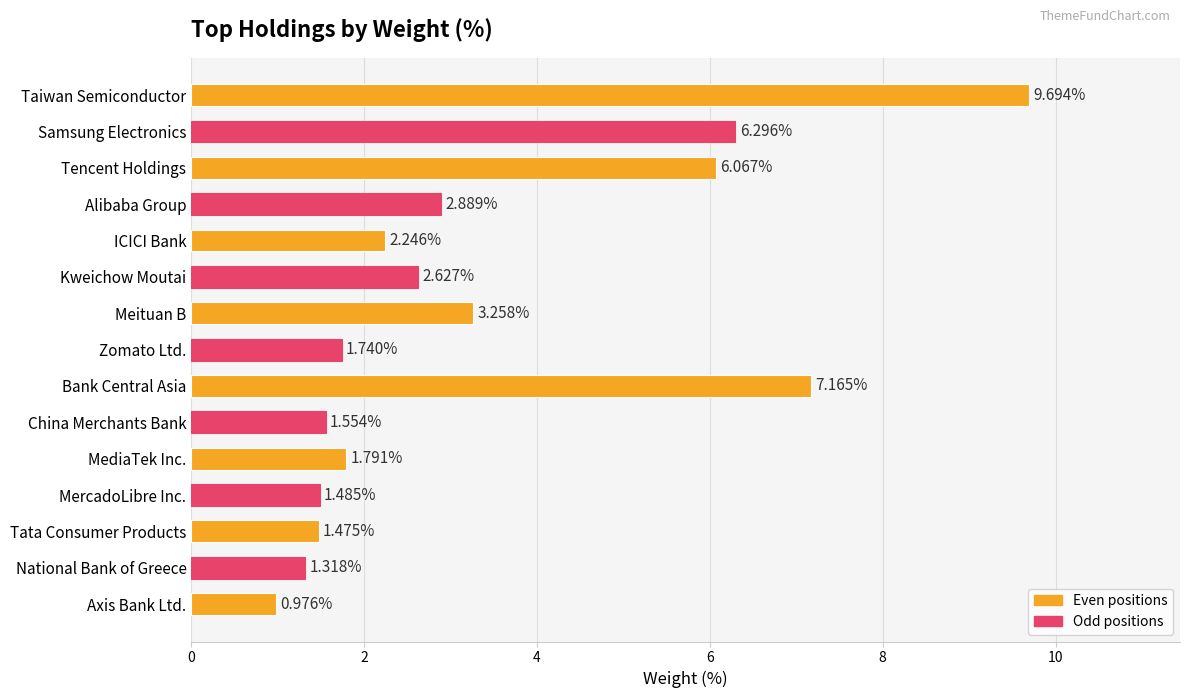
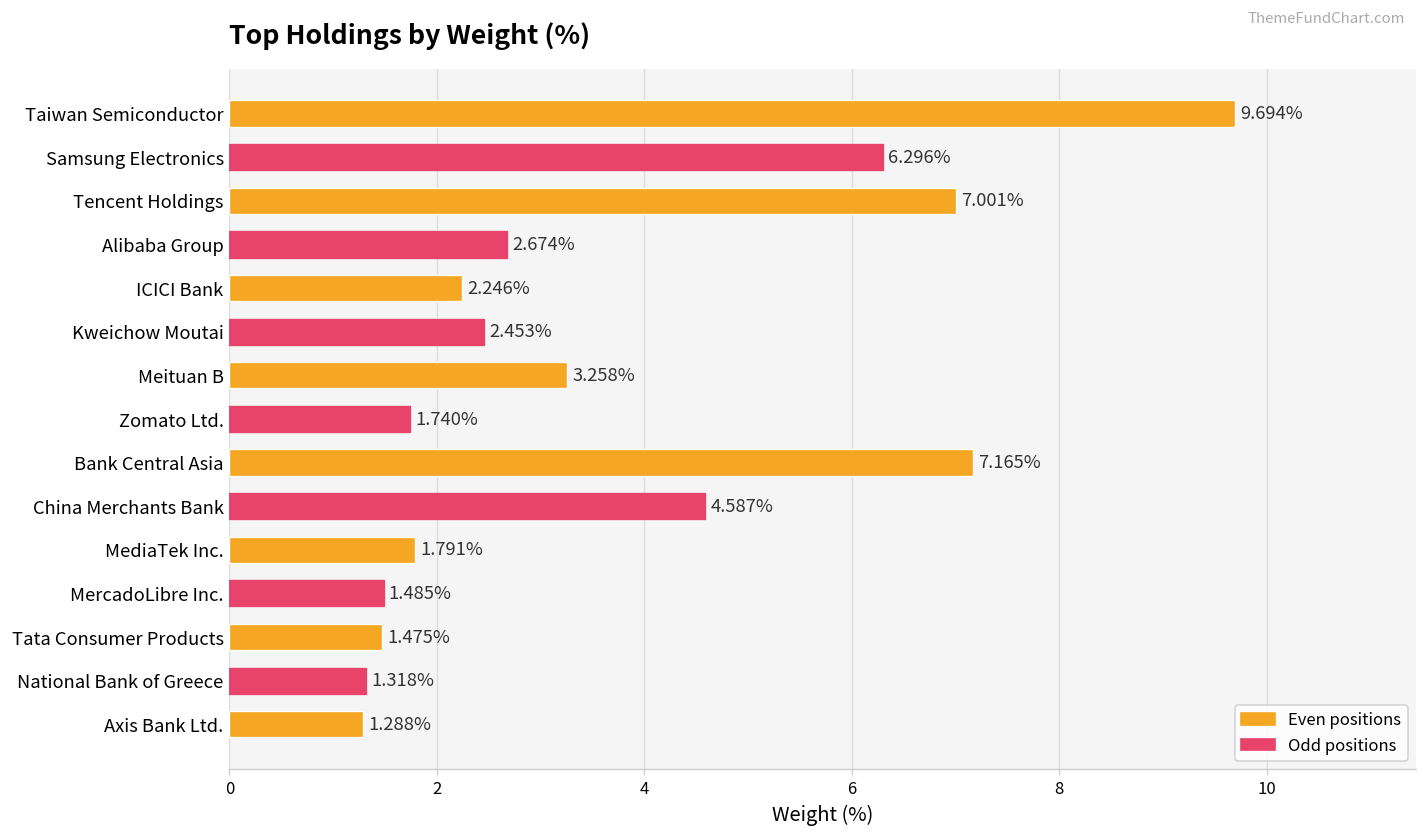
  {
    "Taiwan Semiconductor": "9.694%",
    "Samsung Electronics": "6.296%",
-   "Tencent Holdings": "6.067%",
-   "Alibaba Group": "2.889%",
+   "Tencent Holdings": "7.001%",
+   "Alibaba Group": "2.674%",
    "ICICI Bank": "2.246%",
-   "Kweichow Moutai": "2.627%",
+   "Kweichow Moutai": "2.453%",
    "Meituan B": "3.258%",
    "Zomato Ltd.": "1.740%",
    "Bank Central Asia": "7.165%",
-   "China Merchants Bank": "1.554%",
+   "China Merchants Bank": "4.587%",
    "MediaTek Inc.": "1.791%",
    "MercadoLibre Inc.": "1.485%",
    "Tata Consumer Products": "1.475%",
    "National Bank of Greece": "1.318%",
-   "Axis Bank Ltd.": "0.976%"
+   "Axis Bank Ltd.": "1.288%"
  }
